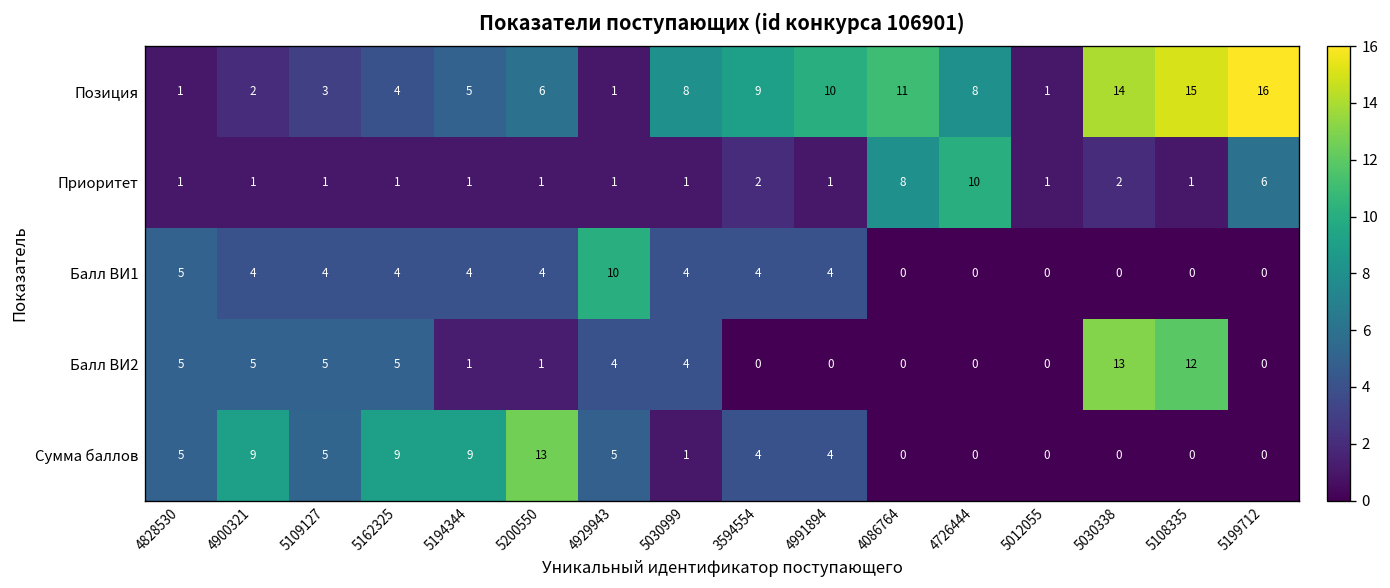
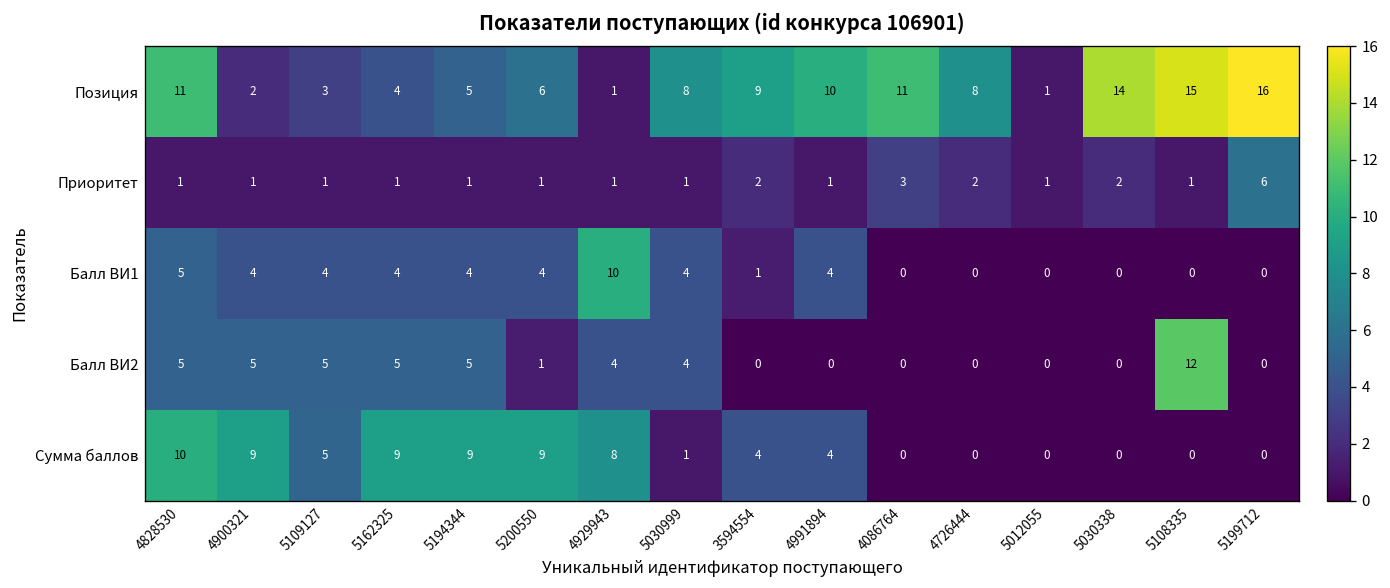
  {
    "Позиция": {
-     "4828530": 1,
+     "4828530": 11,
      "4900321": 2,
      "5109127": 3,
      "5162325": 4,
      "5194344": 5,
      "5200550": 6,
      "4929943": 1,
      "5030999": 8,
      "3594554": 9,
      "4991894": 10,
      "4086764": 11,
      "4726444": 8,
      "5012055": 1,
      "5030338": 14,
      "5108335": 15,
      "5199712": 16
    },
    "Приоритет": {
      "4828530": 1,
      "4900321": 1,
      "5109127": 1,
      "5162325": 1,
      "5194344": 1,
      "5200550": 1,
      "4929943": 1,
      "5030999": 1,
      "3594554": 2,
      "4991894": 1,
-     "4086764": 8,
-     "4726444": 10,
+     "4086764": 3,
+     "4726444": 2,
      "5012055": 1,
      "5030338": 2,
      "5108335": 1,
      "5199712": 6
    },
    "Балл ВИ1": {
      "4828530": 5,
      "4900321": 4,
      "5109127": 4,
      "5162325": 4,
      "5194344": 4,
      "5200550": 4,
      "4929943": 10,
      "5030999": 4,
-     "3594554": 4,
+     "3594554": 1,
      "4991894": 4,
      "4086764": 0,
      "4726444": 0,
      "5012055": 0,
      "5030338": 0,
      "5108335": 0,
      "5199712": 0
    },
    "Балл ВИ2": {
      "4828530": 5,
      "4900321": 5,
      "5109127": 5,
      "5162325": 5,
-     "5194344": 1,
+     "5194344": 5,
      "5200550": 1,
      "4929943": 4,
      "5030999": 4,
      "3594554": 0,
      "4991894": 0,
      "4086764": 0,
      "4726444": 0,
      "5012055": 0,
-     "5030338": 13,
+     "5030338": 0,
      "5108335": 12,
      "5199712": 0
    },
    "Сумма баллов": {
-     "4828530": 5,
+     "4828530": 10,
      "4900321": 9,
      "5109127": 5,
      "5162325": 9,
      "5194344": 9,
-     "5200550": 13,
-     "4929943": 5,
+     "5200550": 9,
+     "4929943": 8,
      "5030999": 1,
      "3594554": 4,
      "4991894": 4,
      "4086764": 0,
      "4726444": 0,
      "5012055": 0,
      "5030338": 0,
      "5108335": 0,
      "5199712": 0
    }
  }
